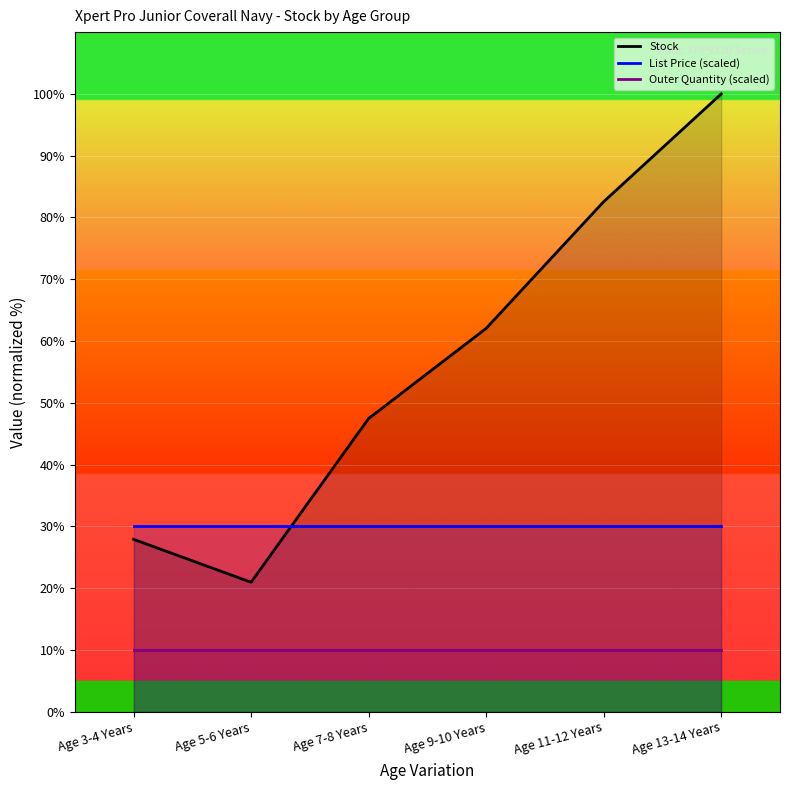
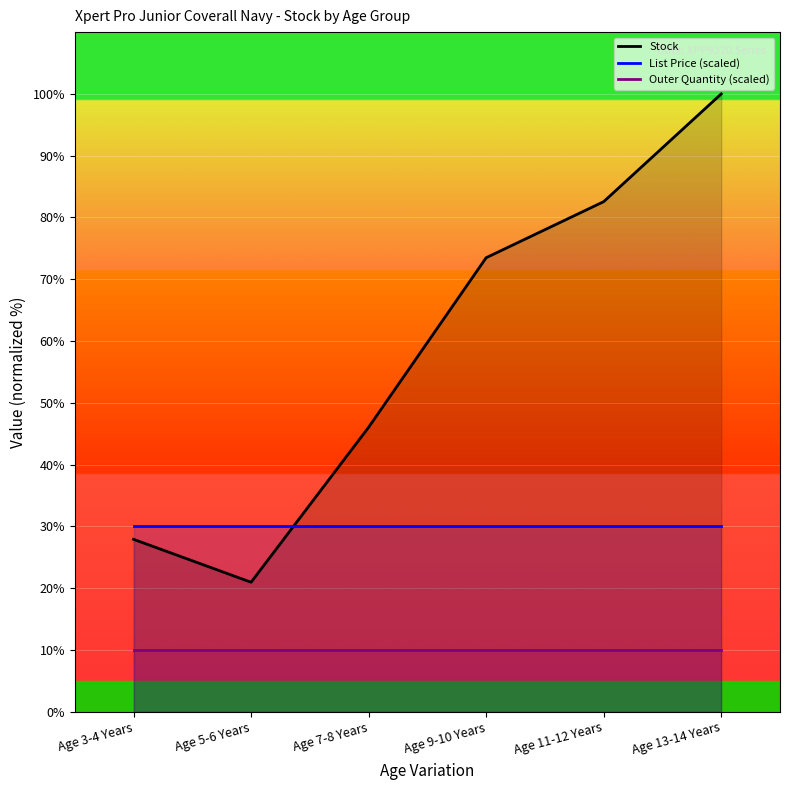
  {
    "Stock": {
      "Age 3-4 Years": "28%",
      "Age 5-6 Years": "21%",
-     "Age 7-8 Years": "47%",
-     "Age 9-10 Years": "62%",
+     "Age 7-8 Years": "46%",
+     "Age 9-10 Years": "73%",
      "Age 11-12 Years": "83%",
      "Age 13-14 Years": "100%"
    },
    "List Price (scaled)": {
      "Age 3-4 Years": "30%",
      "Age 5-6 Years": "30%",
      "Age 7-8 Years": "30%",
      "Age 9-10 Years": "30%",
      "Age 11-12 Years": "30%",
      "Age 13-14 Years": "30%"
    },
    "Outer Quantity (scaled)": {
      "Age 3-4 Years": "10%",
      "Age 5-6 Years": "10%",
      "Age 7-8 Years": "10%",
      "Age 9-10 Years": "10%",
      "Age 11-12 Years": "10%",
      "Age 13-14 Years": "10%"
    }
  }
